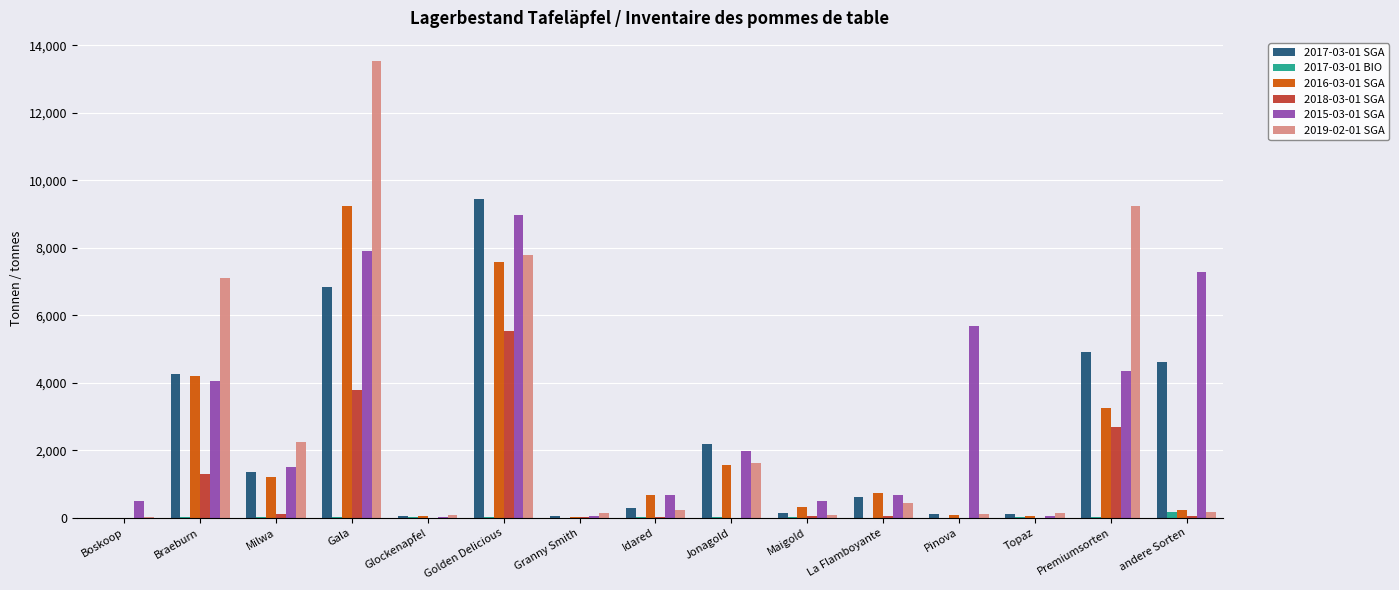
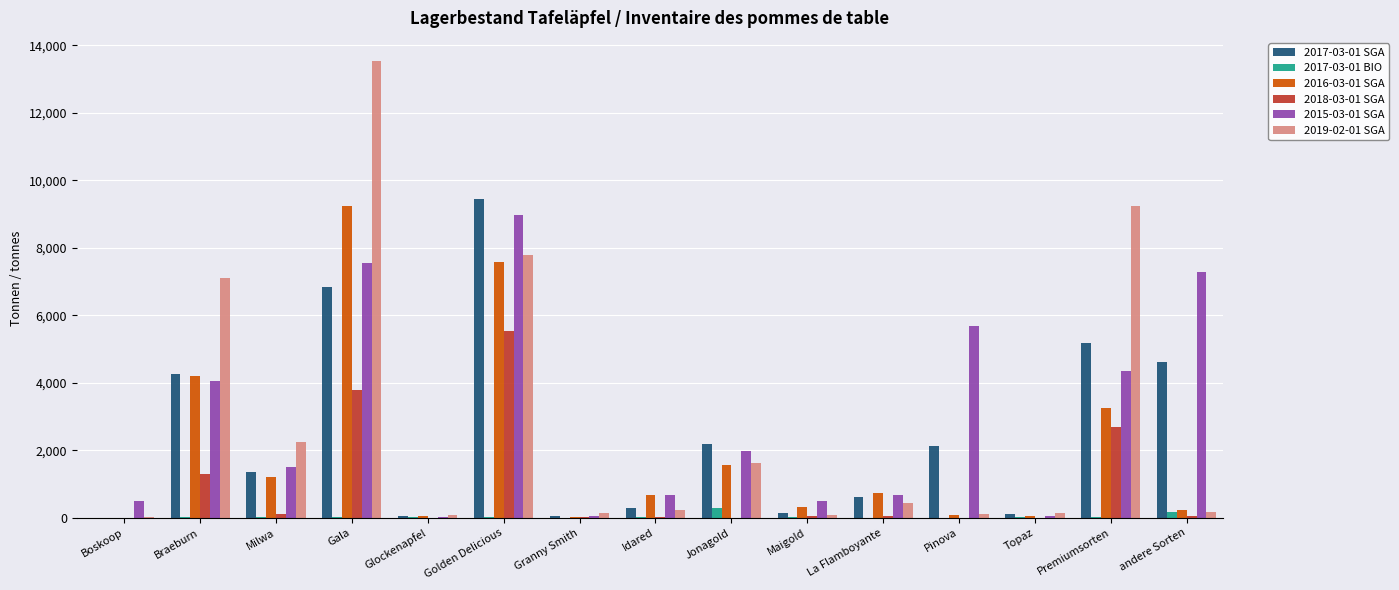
  {
    "2017-03-01 SGA": {
      "Boskoop": "0",
      "Braeburn": "4,300",
      "Milwa": "1,400",
      "Gala": "6,800",
      "Golden Delicious": "9,500",
      "Idared": "300",
      "Jonagold": "2,200",
      "Maigold": "200",
      "La Flamboyante": "600",
-     "Pinova": "100",
+     "Pinova": "2,100",
      "Topaz": "100",
-     "Premiumsorten": "4,900",
+     "Premiumsorten": "5,200",
      "andere Sorten": "4,600"
    },
    "2017-03-01 BIO": {
      "Boskoop": "0",
      "Granny Smith": "0",
-     "Jonagold": "0",
+     "Jonagold": "300",
      "La Flamboyante": "0",
      "Pinova": "0",
      "andere Sorten": "200"
    },
    "2015-03-01 SGA": {
      "Boskoop": "500",
      "Braeburn": "4,100",
      "Milwa": "1,500",
-     "Gala": "7,900",
+     "Gala": "7,500",
      "Golden Delicious": "9,000",
      "Idared": "700",
      "Jonagold": "2,000",
      "Maigold": "500",
      "La Flamboyante": "700",
      "Pinova": "5,700",
      "Premiumsorten": "4,400",
      "andere Sorten": "7,300"
    },
    "2019-02-01 SGA": {
      "Braeburn": "7,100",
      "Milwa": "2,300",
      "Gala": "13,500",
      "Golden Delicious": "7,800",
      "Granny Smith": "100",
      "Idared": "200",
      "Jonagold": "1,600",
      "Maigold": "100",
      "La Flamboyante": "400",
      "Pinova": "100",
      "Topaz": "200",
      "Premiumsorten": "9,300",
      "andere Sorten": "200"
    }
  }
